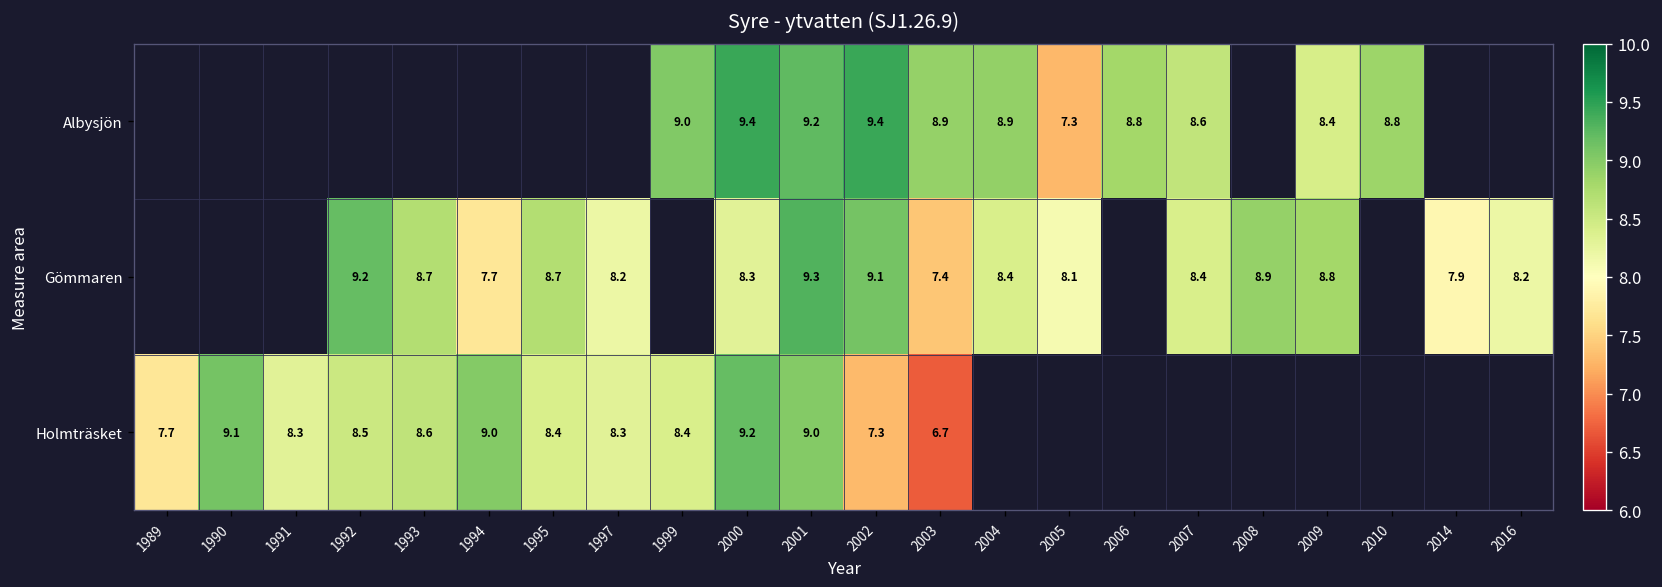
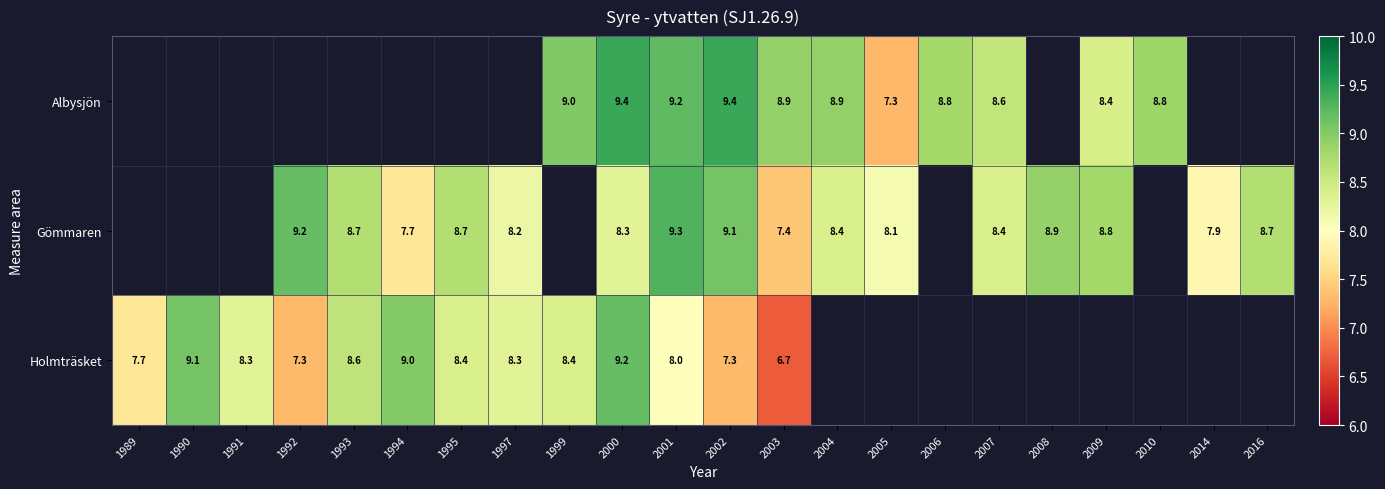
  {
    "Albysjön": {
      "1999": 9.0,
      "2000": 9.4,
      "2001": 9.2,
      "2002": 9.4,
      "2003": 8.9,
      "2004": 8.9,
      "2005": 7.3,
      "2006": 8.8,
      "2007": 8.6,
      "2009": 8.4,
      "2010": 8.8
    },
    "Gömmaren": {
      "1992": 9.2,
      "1993": 8.7,
      "1994": 7.7,
      "1995": 8.7,
      "1997": 8.2,
      "2000": 8.3,
      "2001": 9.3,
      "2002": 9.1,
      "2003": 7.4,
      "2004": 8.4,
      "2005": 8.1,
      "2007": 8.4,
      "2008": 8.9,
      "2009": 8.8,
      "2014": 7.9,
-     "2016": 8.2
+     "2016": 8.7
    },
    "Holmträsket": {
      "1989": 7.7,
      "1990": 9.1,
      "1991": 8.3,
-     "1992": 8.5,
+     "1992": 7.3,
      "1993": 8.6,
      "1994": 9.0,
      "1995": 8.4,
      "1997": 8.3,
      "1999": 8.4,
      "2000": 9.2,
-     "2001": 9.0,
+     "2001": 8.0,
      "2002": 7.3,
      "2003": 6.7
    }
  }
